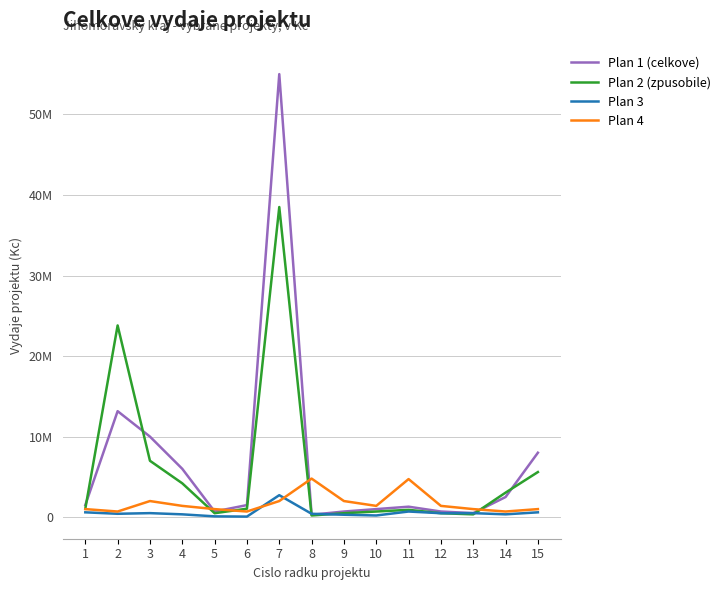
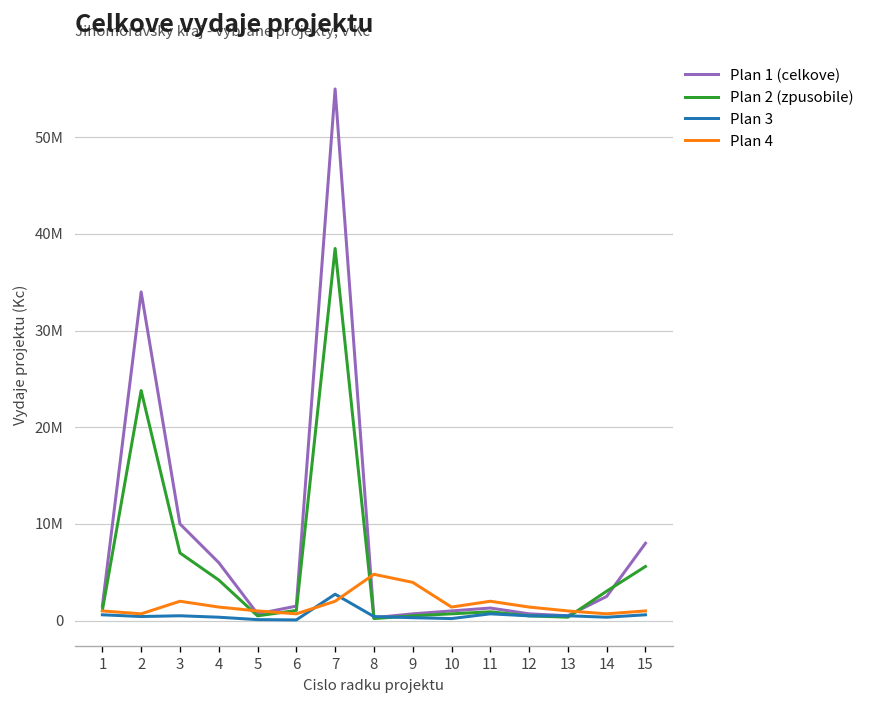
  {
    "Plan 1 (celkove)": {
      "1": 2000000,
-     "2": 13000000,
+     "2": 34000000,
      "3": 10000000,
      "4": 6000000,
      "6": 2000000,
      "7": 55000000,
      "11": 1000000,
      "14": 3000000,
      "15": 8000000
    },
    "Plan 2 (zpusobile)": {
      "2": 24000000,
      "3": 7000000,
      "4": 4000000,
      "6": 1000000,
      "7": 39000000,
      "14": 3000000,
      "15": 6000000
    },
    "Plan 3": {
      "1": 1000000,
      "3": 1000000,
      "4": 0,
      "5": 0,
      "6": 0,
      "7": 3000000,
      "10": 0,
      "14": 0,
      "15": 1000000
    },
    "Plan 4": {
      "3": 2000000,
      "4": 1000000,
      "6": 1000000,
      "7": 2000000,
      "8": 5000000,
-     "9": 2000000,
+     "9": 4000000,
      "10": 1000000,
-     "11": 5000000,
+     "11": 2000000,
      "12": 1000000,
      "13": 1000000,
      "14": 1000000,
      "15": 1000000
    }
  }
